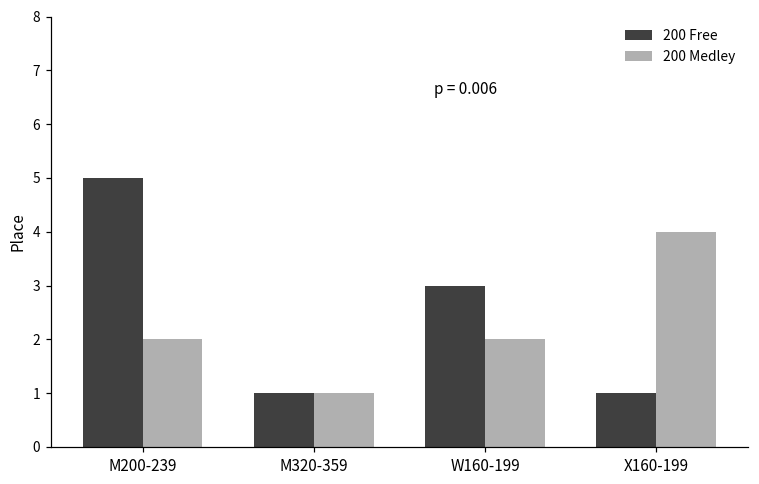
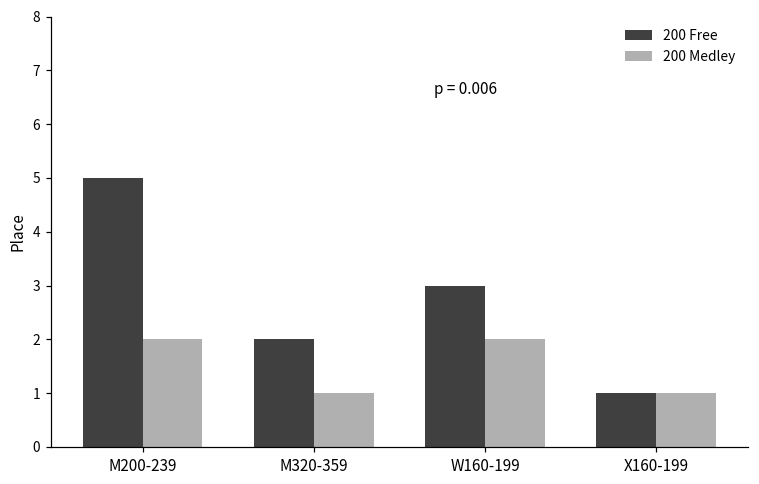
  {
    "200 Free": {
      "M200-239": 5,
-     "M320-359": 1,
+     "M320-359": 2,
      "W160-199": 3,
      "X160-199": 1
    },
    "200 Medley": {
      "M200-239": 2,
      "M320-359": 1,
      "W160-199": 2,
-     "X160-199": 4
+     "X160-199": 1
    }
  }
